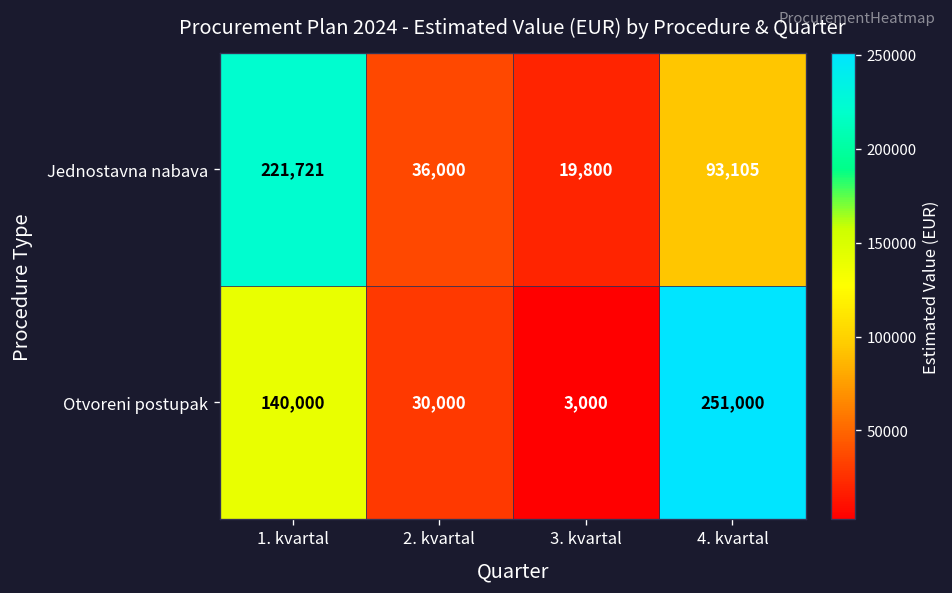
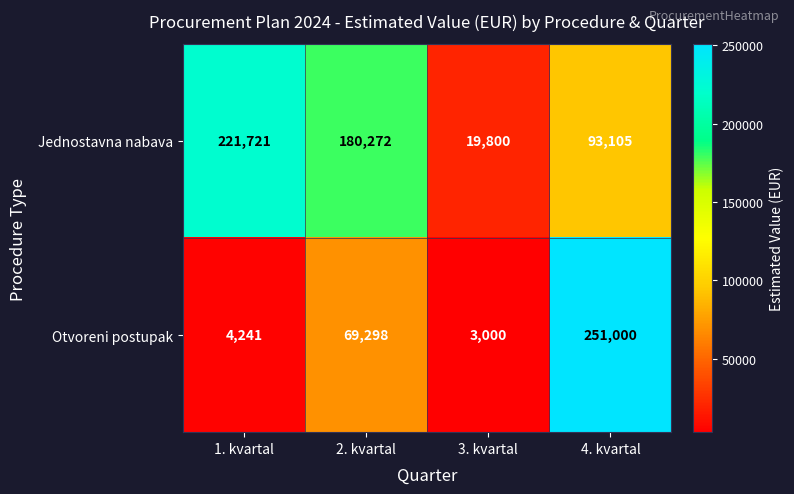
  {
    "Jednostavna nabava": {
      "1. kvartal": "221,721",
-     "2. kvartal": "36,000",
+     "2. kvartal": "180,272",
      "3. kvartal": "19,800",
      "4. kvartal": "93,105"
    },
    "Otvoreni postupak": {
-     "1. kvartal": "140,000",
-     "2. kvartal": "30,000",
+     "1. kvartal": "4,241",
+     "2. kvartal": "69,298",
      "3. kvartal": "3,000",
      "4. kvartal": "251,000"
    }
  }
